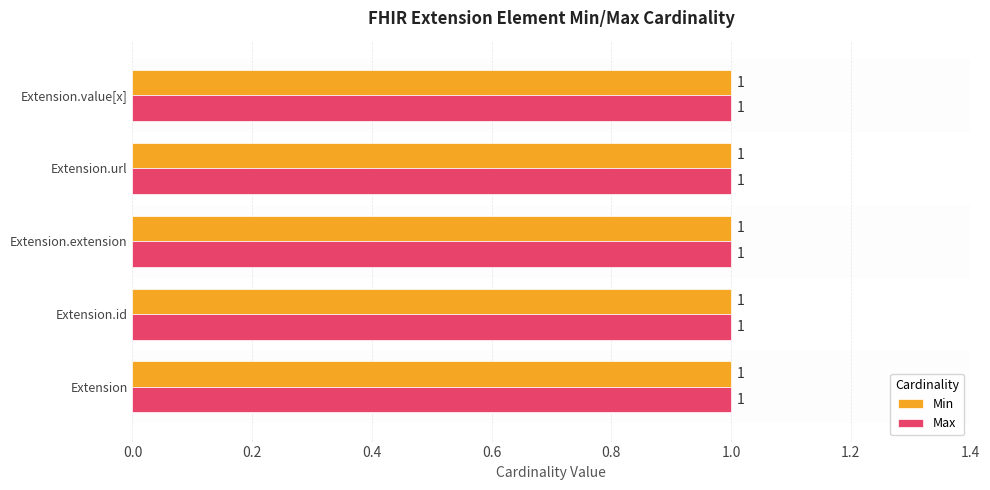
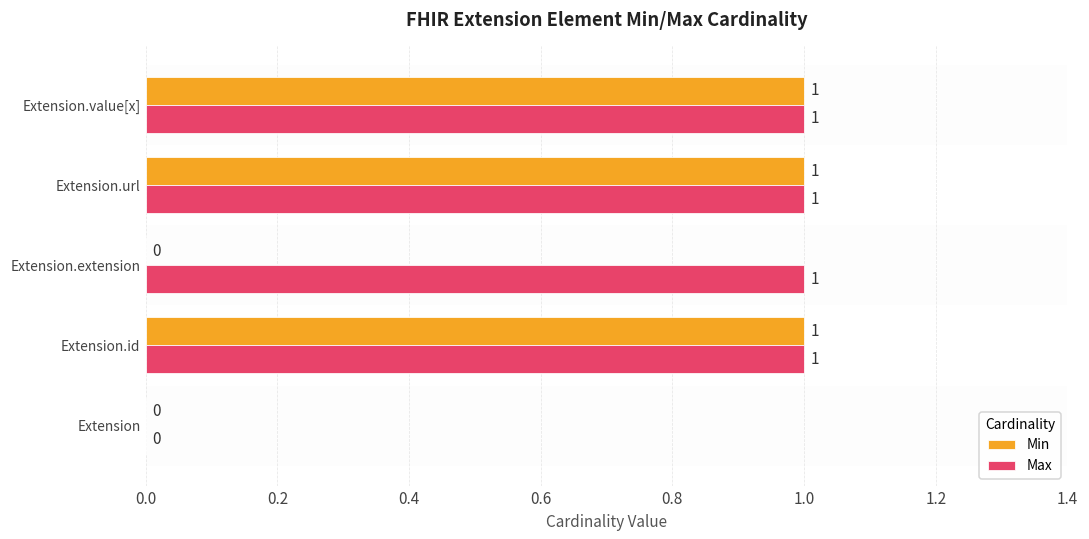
  {
    "Min": {
      "Extension.value[x]": 1,
      "Extension.url": 1,
-     "Extension.extension": 1,
+     "Extension.extension": 0,
      "Extension.id": 1,
-     "Extension": 1
+     "Extension": 0
    },
    "Max": {
      "Extension.value[x]": 1,
      "Extension.url": 1,
      "Extension.extension": 1,
      "Extension.id": 1,
-     "Extension": 1
+     "Extension": 0
    }
  }
